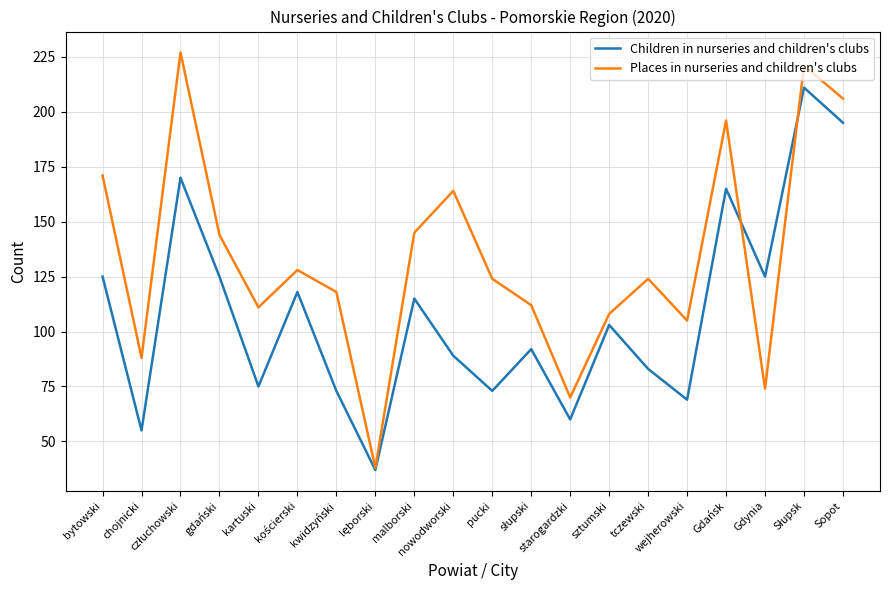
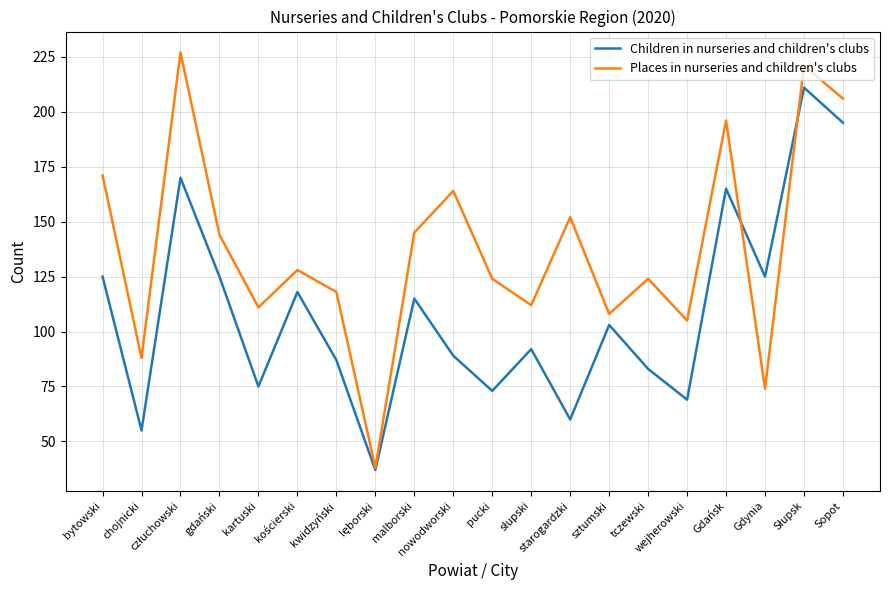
  {
    "Children in nurseries and children's clubs": {
      "bytowski": 125,
      "chojnicki": 55,
      "człuchowski": 170,
      "gdański": 125,
      "kartuski": 75,
      "kościerski": 118,
-     "kwidzyński": 73,
+     "kwidzyński": 87,
      "malborski": 115,
      "nowodworski": 89,
      "pucki": 73,
      "słupski": 92,
      "starogardzki": 60,
      "sztumski": 103,
      "tczewski": 83,
      "wejherowski": 69,
      "Gdańsk": 165,
      "Gdynia": 125,
      "Słupsk": 211,
      "Sopot": 195
    },
    "Places in nurseries and children's clubs": {
      "bytowski": 171,
      "chojnicki": 88,
      "człuchowski": 227,
      "gdański": 144,
      "kartuski": 111,
      "kościerski": 128,
      "kwidzyński": 118,
      "malborski": 145,
      "nowodworski": 164,
      "pucki": 124,
      "słupski": 112,
-     "starogardzki": 70,
+     "starogardzki": 152,
      "sztumski": 108,
      "tczewski": 124,
      "wejherowski": 105,
      "Gdańsk": 196,
      "Gdynia": 74,
      "Sopot": 206
    }
  }
